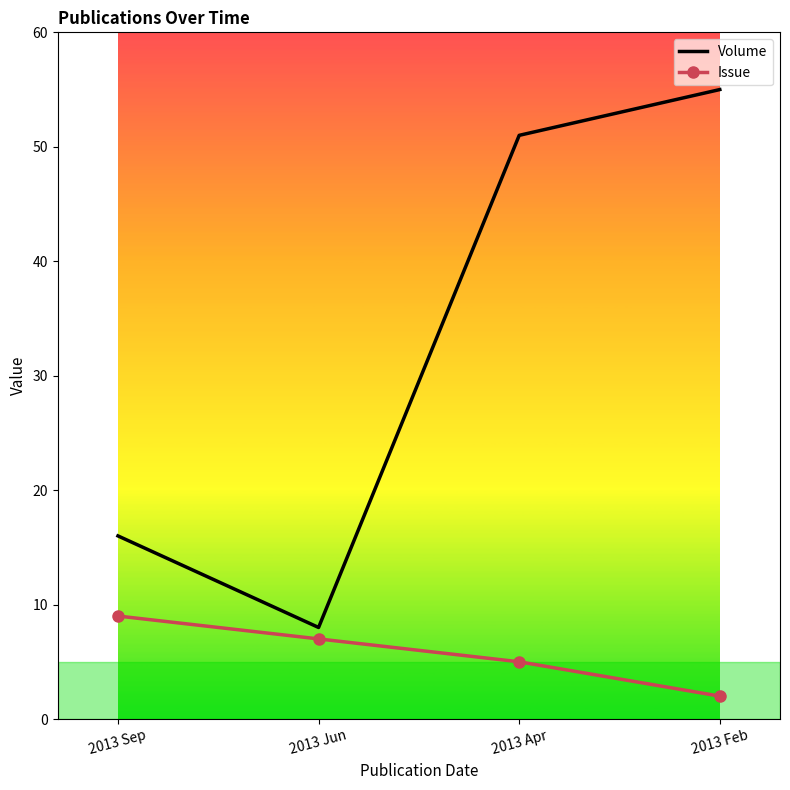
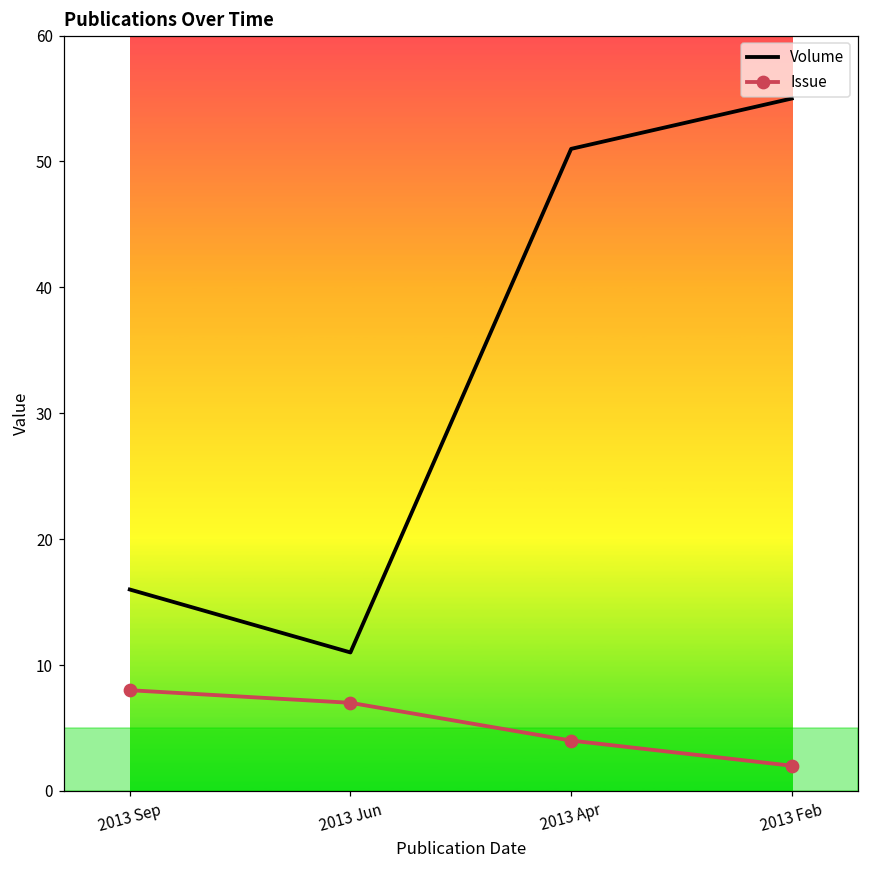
  {
    "Volume": {
      "2013 Sep": 16,
-     "2013 Jun": 8,
+     "2013 Jun": 11,
      "2013 Apr": 51,
      "2013 Feb": 55
    },
    "Issue": {
-     "2013 Sep": 9,
+     "2013 Sep": 8,
      "2013 Jun": 7,
-     "2013 Apr": 5,
+     "2013 Apr": 4,
      "2013 Feb": 2
    }
  }
